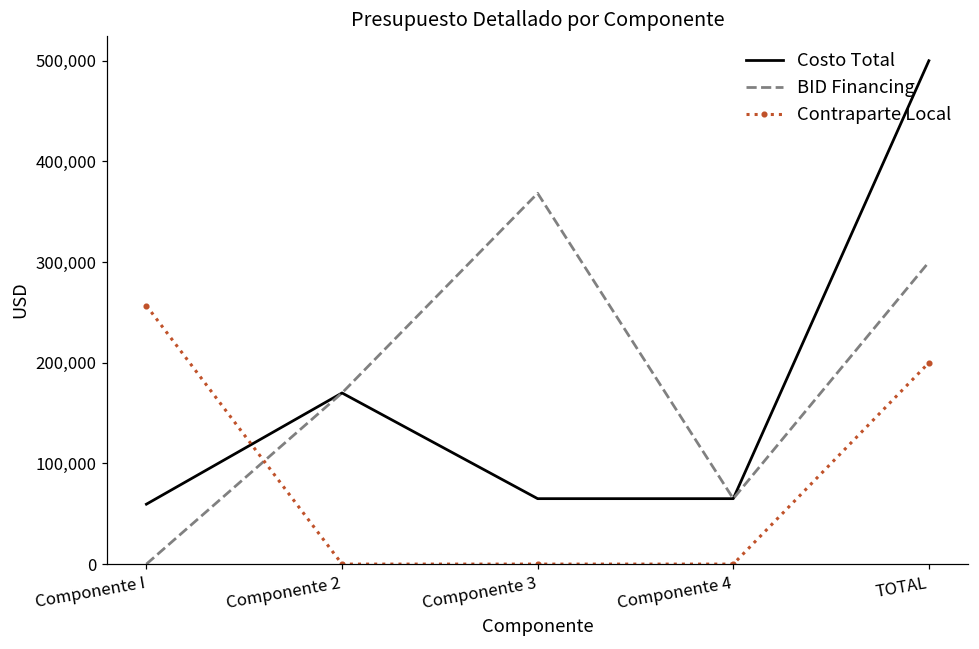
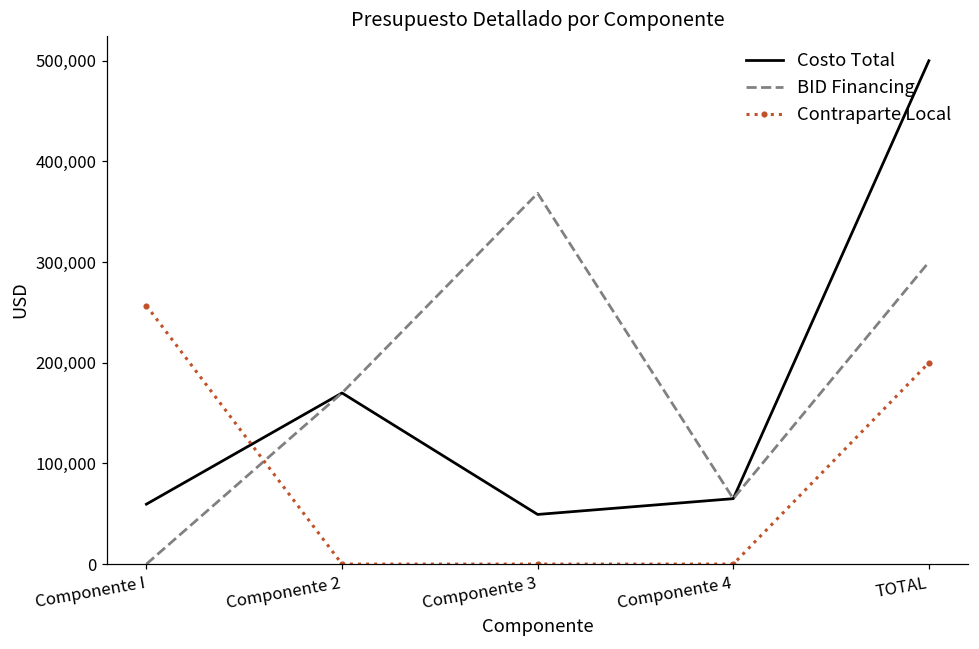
  {
    "Costo Total": {
      "Componente I": "60,000",
-     "Componente 3": "70,000",
+     "Componente 3": "50,000",
      "TOTAL": "500,000"
    },
    "BID Financing": {
      "Componente I": "0",
      "Componente 3": "370,000",
      "TOTAL": "300,000"
    },
    "Contraparte Local": {
      "Componente I": "260,000",
      "Componente 2": "0",
      "Componente 3": "0",
      "Componente 4": "0",
      "TOTAL": "200,000"
    }
  }
